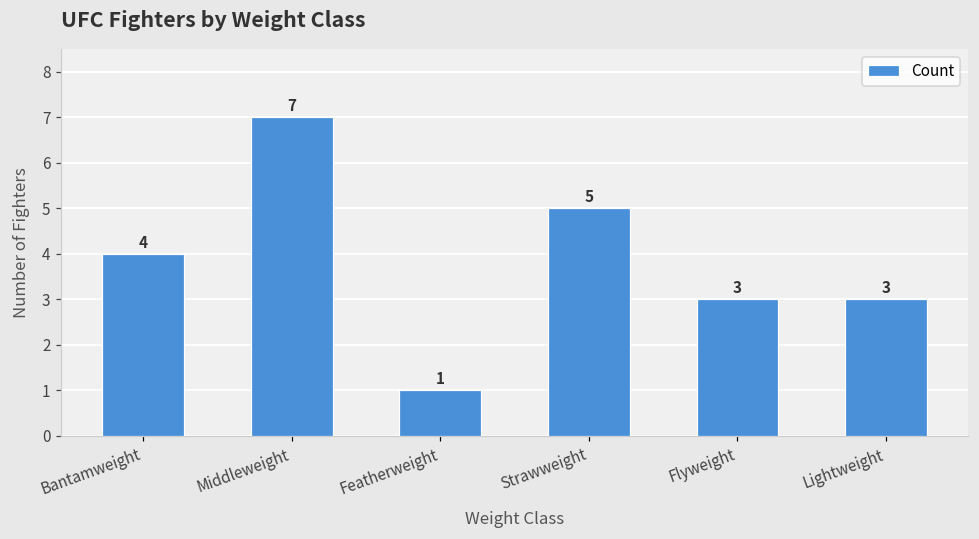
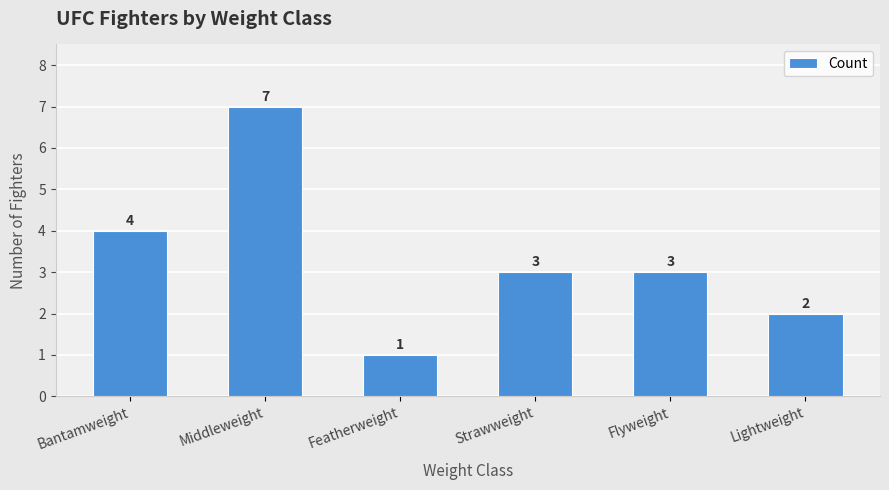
  {
    "Bantamweight": 4,
    "Middleweight": 7,
    "Featherweight": 1,
-   "Strawweight": 5,
+   "Strawweight": 3,
    "Flyweight": 3,
-   "Lightweight": 3
+   "Lightweight": 2
  }
